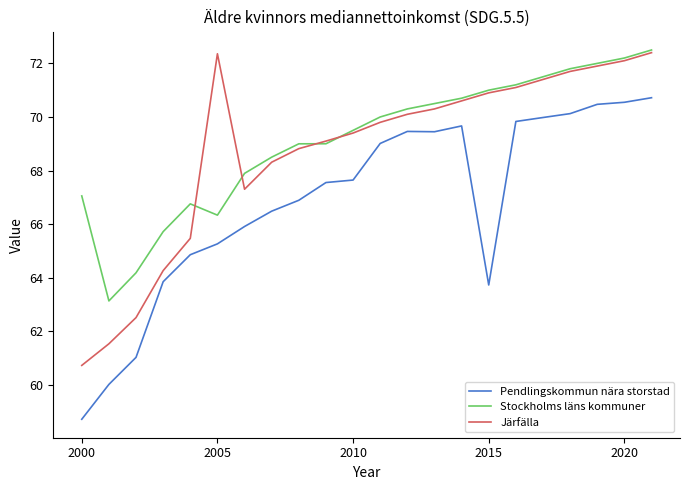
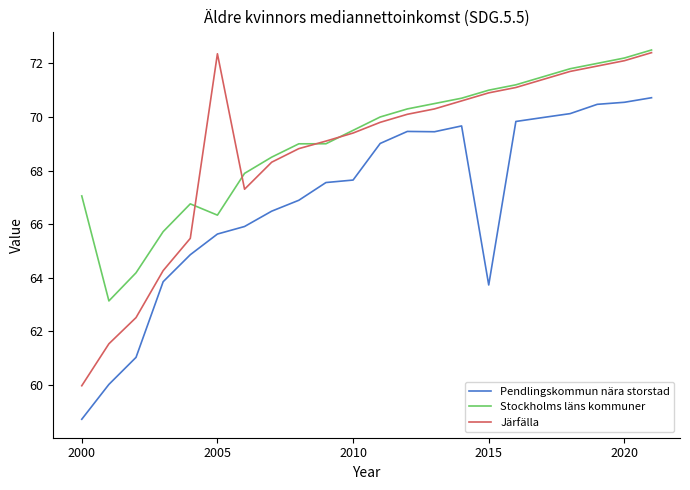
  {
    "Pendlingskommun nära storstad": {
      "2000": 58.7,
-     "2005": 65.3,
+     "2005": 65.6,
      "2010": 67.6,
      "2015": 63.7,
      "2020": 70.5
    },
    "Stockholms läns kommuner": {
      "2000": 67.1,
      "2005": 66.3,
      "2010": 69.5,
      "2015": 71.0,
      "2020": 72.2
    },
    "Järfälla": {
-     "2000": 60.7,
+     "2000": 60.0,
      "2005": 72.4,
      "2010": 69.4,
      "2015": 70.9,
      "2020": 72.1
    }
  }
